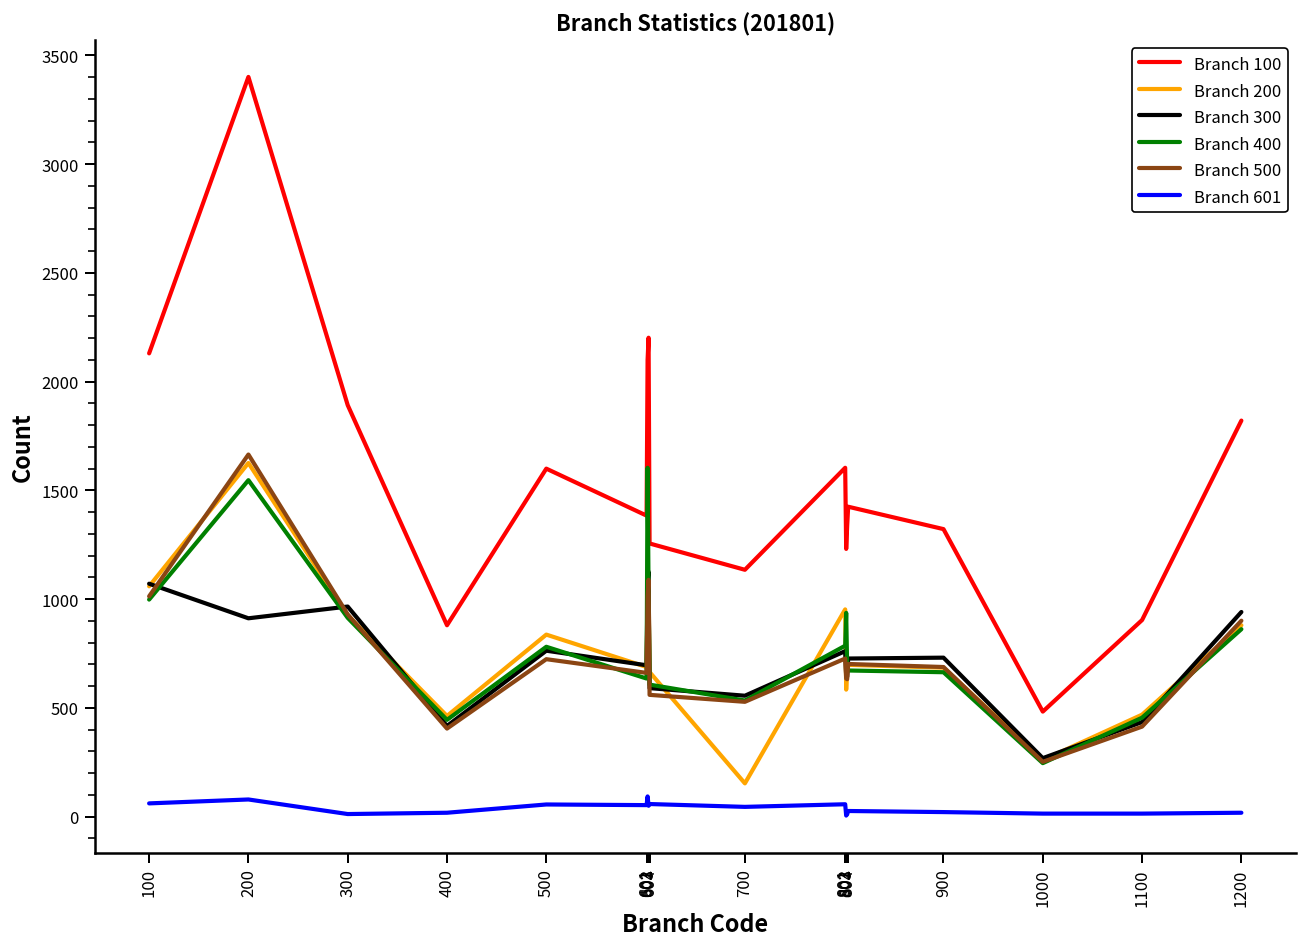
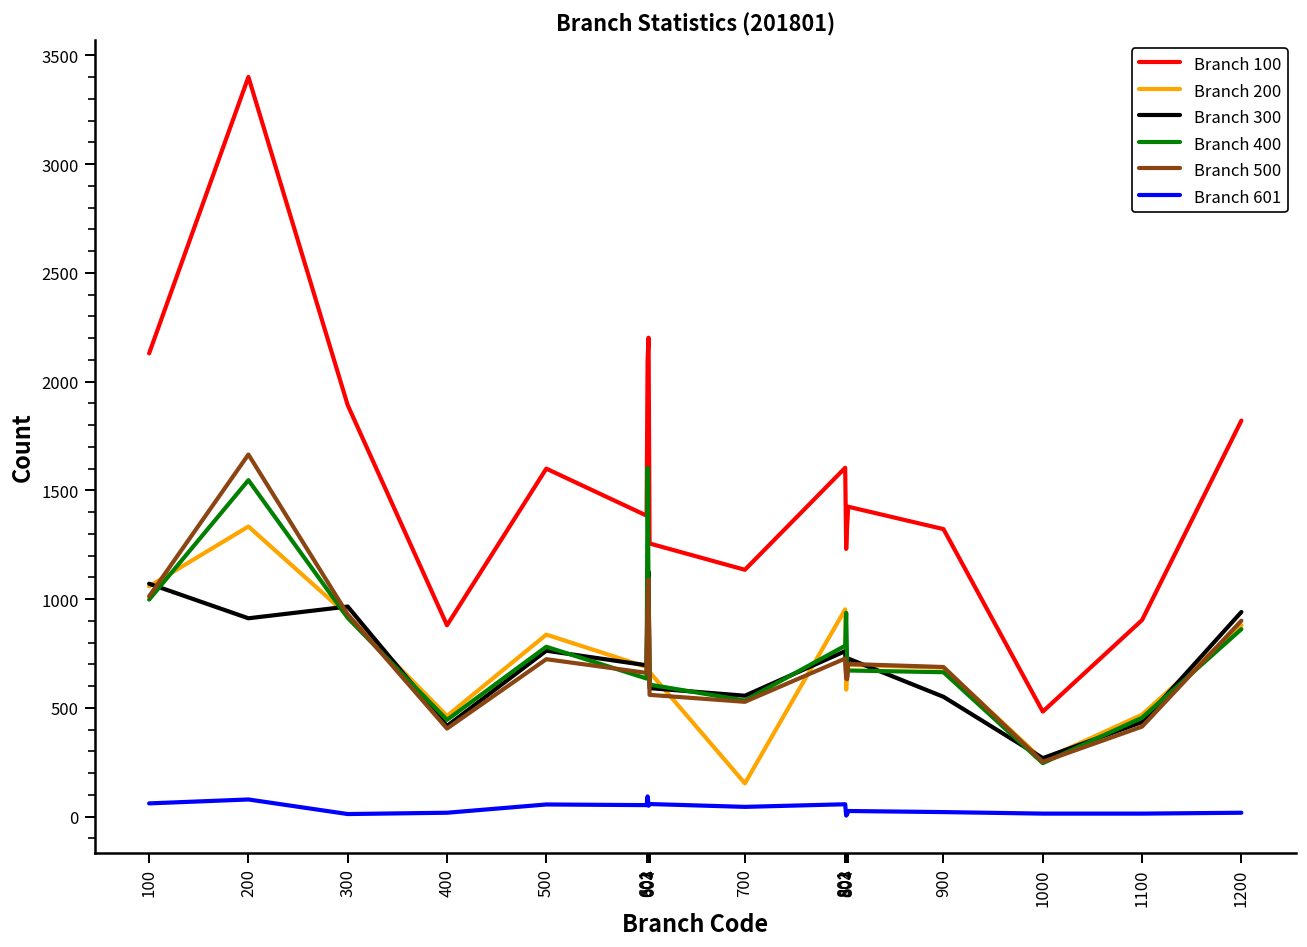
  {
    "Branch 100": {
      "100": 2130,
      "200": 3400,
      "300": 1890,
      "400": 880,
      "500": 1600,
      "601": 1380,
      "602": 2100,
      "603": 2200,
      "604": 1260,
      "700": 1140,
      "801": 1600,
      "802": 1230,
      "803": 1340,
      "804": 1430,
      "900": 1320,
      "1000": 480,
      "1100": 900,
      "1200": 1820
    },
    "Branch 200": {
-     "200": 1630,
+     "200": 1330,
      "400": 460,
      "500": 840,
      "604": 670,
      "700": 150,
      "801": 950,
      "802": 580,
      "1200": 880
    },
    "Branch 300": {
      "200": 910,
      "300": 970,
      "500": 760,
      "603": 1130,
      "604": 590,
      "700": 560,
      "801": 760,
-     "900": 730,
+     "900": 550,
      "1100": 440,
      "1200": 940
    },
    "Branch 400": {
      "100": 1000,
      "200": 1550,
      "400": 450,
      "500": 780,
      "601": 640,
      "602": 1600,
      "604": 610,
      "801": 790,
      "802": 940,
      "804": 670,
      "900": 660,
      "1200": 860
    },
    "Branch 500": {
      "100": 1010,
      "200": 1670,
      "500": 720,
      "601": 660,
      "604": 560,
      "1100": 410,
      "1200": 900
    },
    "Branch 601": {
      "100": 60,
      "200": 80,
      "300": 10,
      "400": 20,
      "500": 60,
      "601": 50,
      "602": 90,
      "603": 50,
      "604": 60,
      "700": 50,
      "801": 60,
      "802": 10,
      "803": 10,
      "804": 30,
      "900": 20,
      "1000": 10,
      "1100": 10,
      "1200": 20
    }
  }
